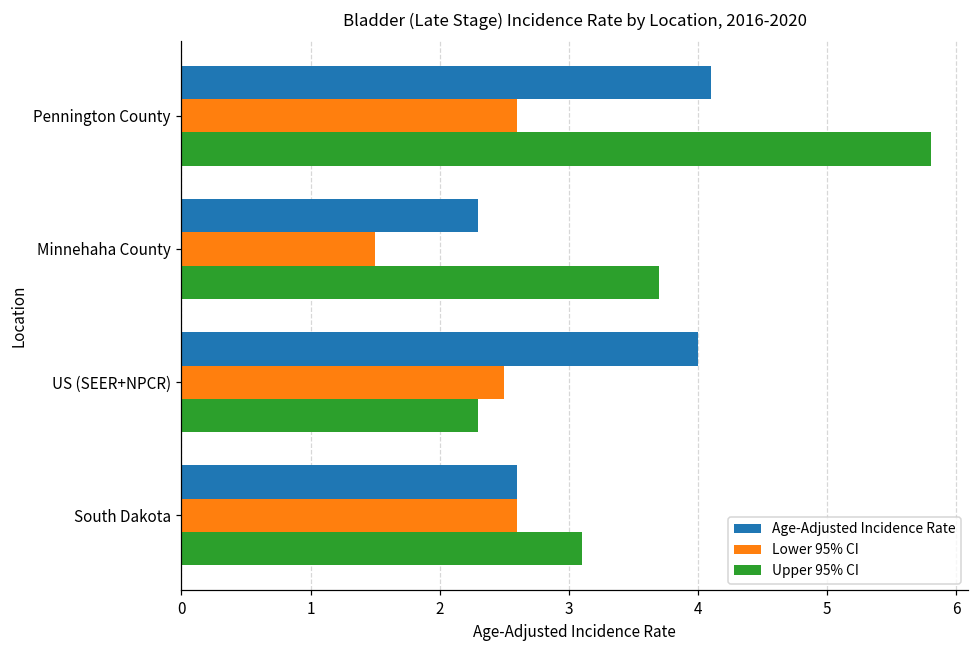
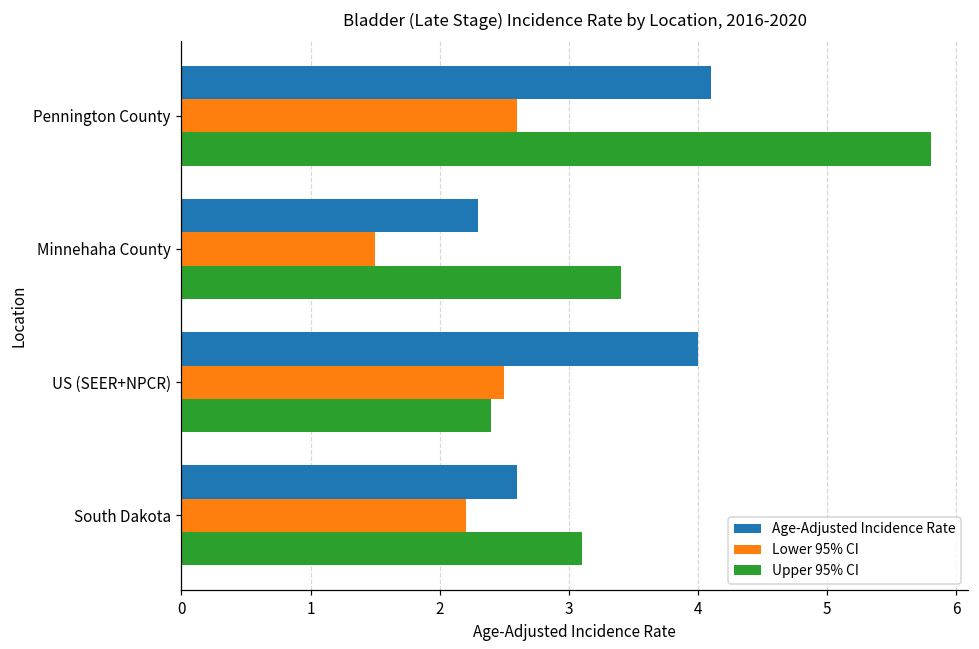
  {
    "Age-Adjusted Incidence Rate": {
      "Pennington County": 4.1,
      "Minnehaha County": 2.3,
      "US (SEER+NPCR)": 4.0,
      "South Dakota": 2.6
    },
    "Lower 95% CI": {
      "Pennington County": 2.6,
      "Minnehaha County": 1.5,
      "US (SEER+NPCR)": 2.5,
-     "South Dakota": 2.6
+     "South Dakota": 2.2
    },
    "Upper 95% CI": {
      "Pennington County": 5.8,
-     "Minnehaha County": 3.7,
-     "US (SEER+NPCR)": 2.3,
+     "Minnehaha County": 3.4,
+     "US (SEER+NPCR)": 2.4,
      "South Dakota": 3.1
    }
  }
